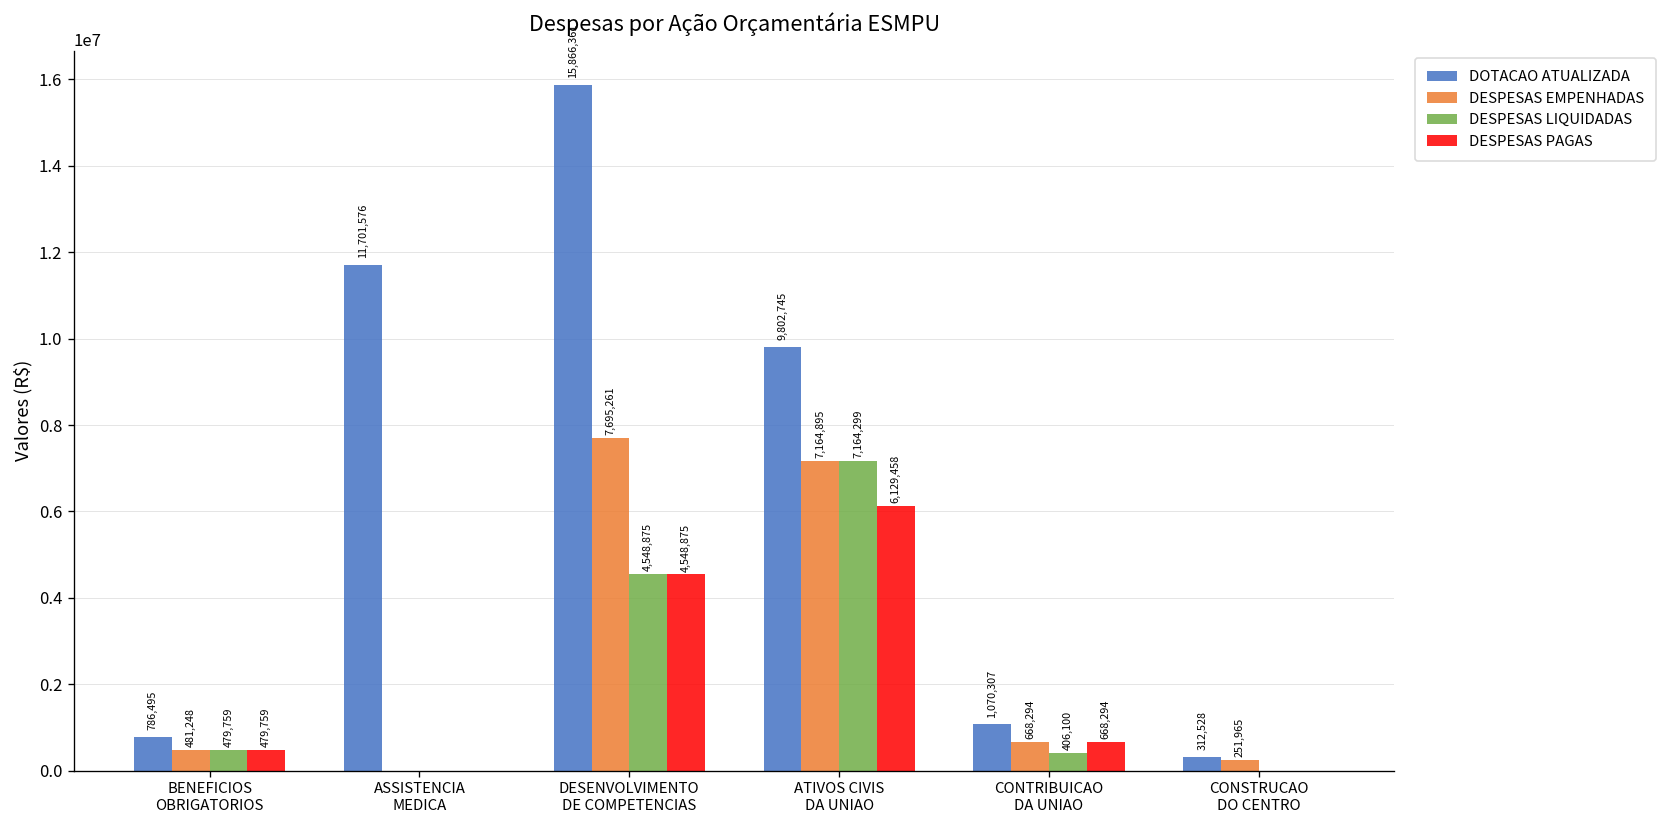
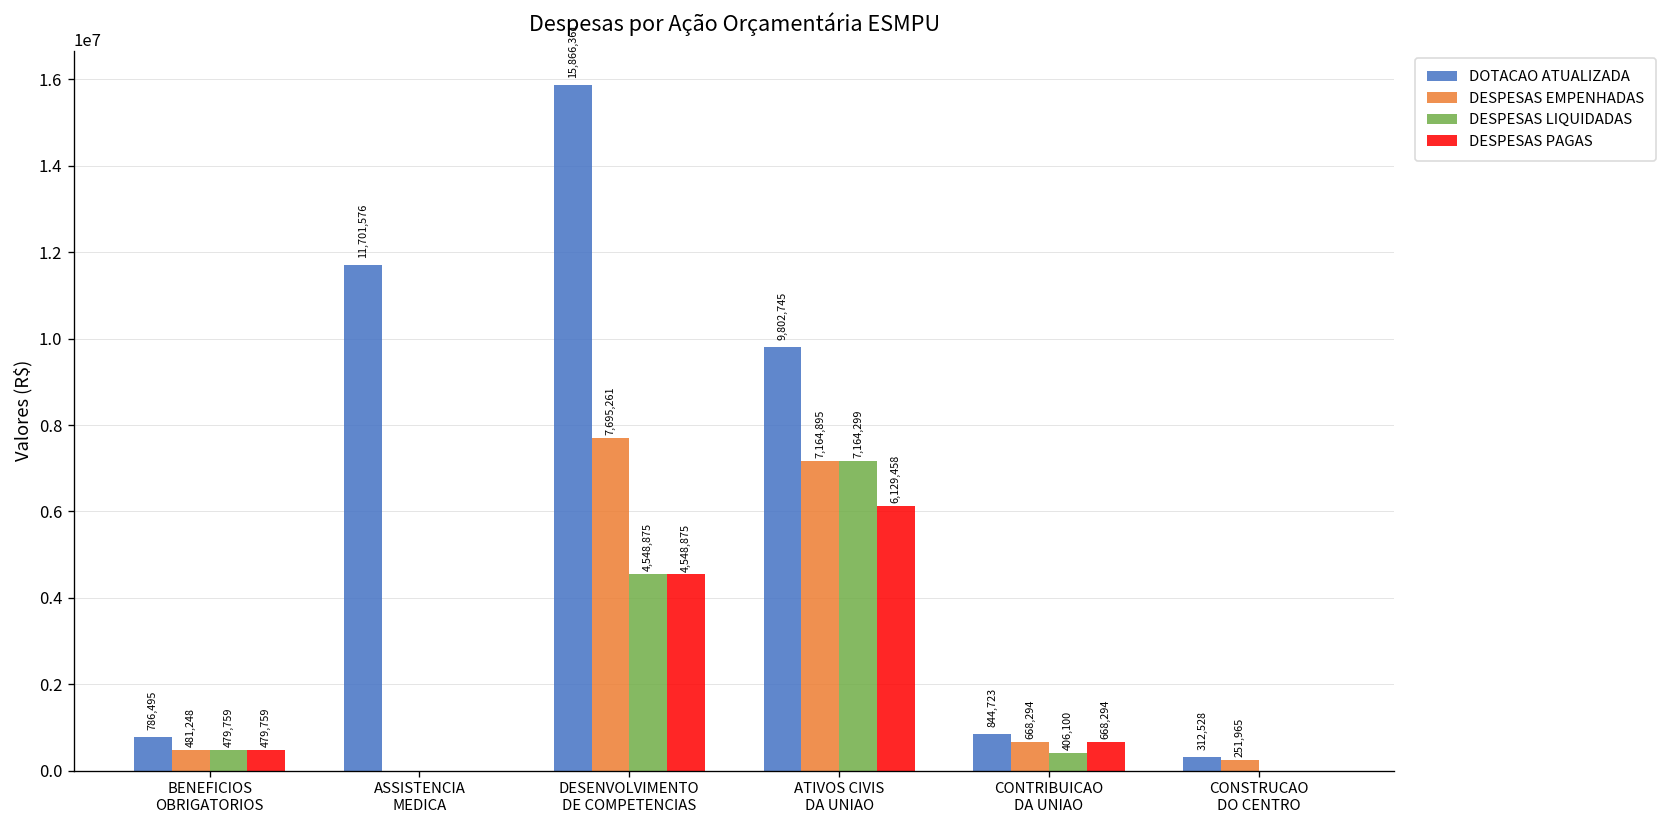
  {
    "DOTACAO ATUALIZADA": {
      "BENEFICIOS OBRIGATORIOS": "786,495",
      "ASSISTENCIA MEDICA": "11,701,576",
      "DESENVOLVIMENTO DE COMPETENCIAS": "15,866,361",
      "ATIVOS CIVIS DA UNIAO": "9,802,745",
-     "CONTRIBUICAO DA UNIAO": "1,070,307",
+     "CONTRIBUICAO DA UNIAO": "844,723",
      "CONSTRUCAO DO CENTRO": "312,528"
    },
    "DESPESAS EMPENHADAS": {
      "BENEFICIOS OBRIGATORIOS": "481,248",
      "DESENVOLVIMENTO DE COMPETENCIAS": "7,695,261",
      "ATIVOS CIVIS DA UNIAO": "7,164,895",
      "CONTRIBUICAO DA UNIAO": "668,294",
      "CONSTRUCAO DO CENTRO": "251,965"
    },
    "DESPESAS LIQUIDADAS": {
      "BENEFICIOS OBRIGATORIOS": "479,759",
      "DESENVOLVIMENTO DE COMPETENCIAS": "4,548,875",
      "ATIVOS CIVIS DA UNIAO": "7,164,299",
      "CONTRIBUICAO DA UNIAO": "406,100"
    },
    "DESPESAS PAGAS": {
      "BENEFICIOS OBRIGATORIOS": "479,759",
      "DESENVOLVIMENTO DE COMPETENCIAS": "4,548,875",
      "ATIVOS CIVIS DA UNIAO": "6,129,458",
      "CONTRIBUICAO DA UNIAO": "668,294"
    }
  }
